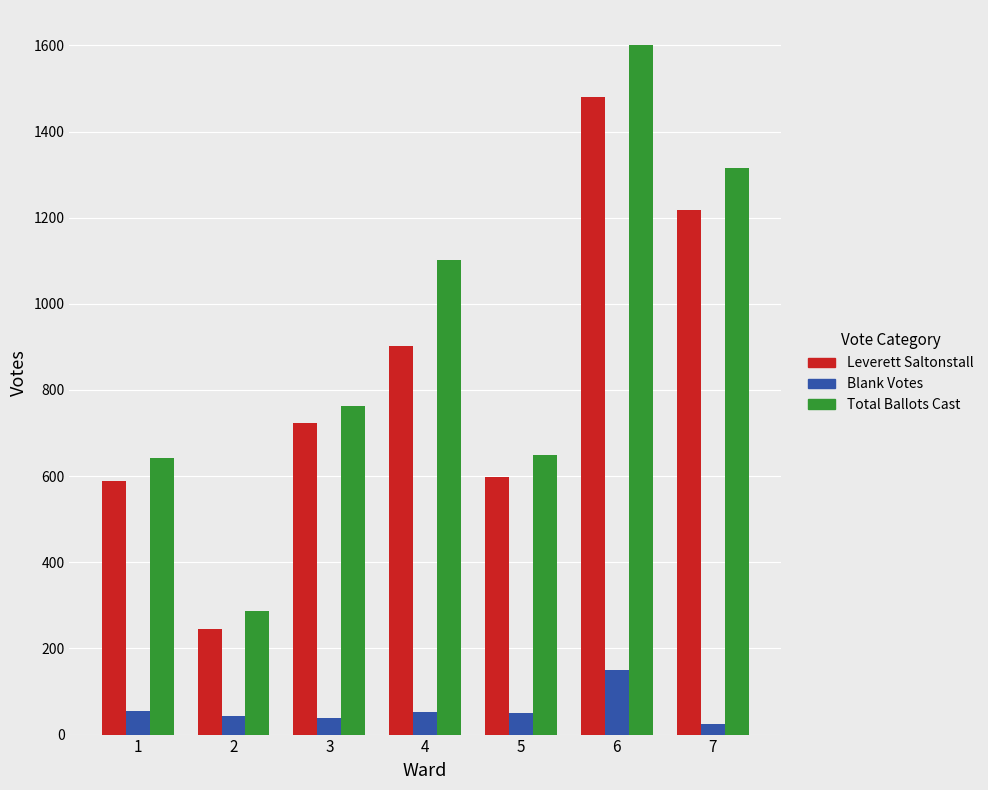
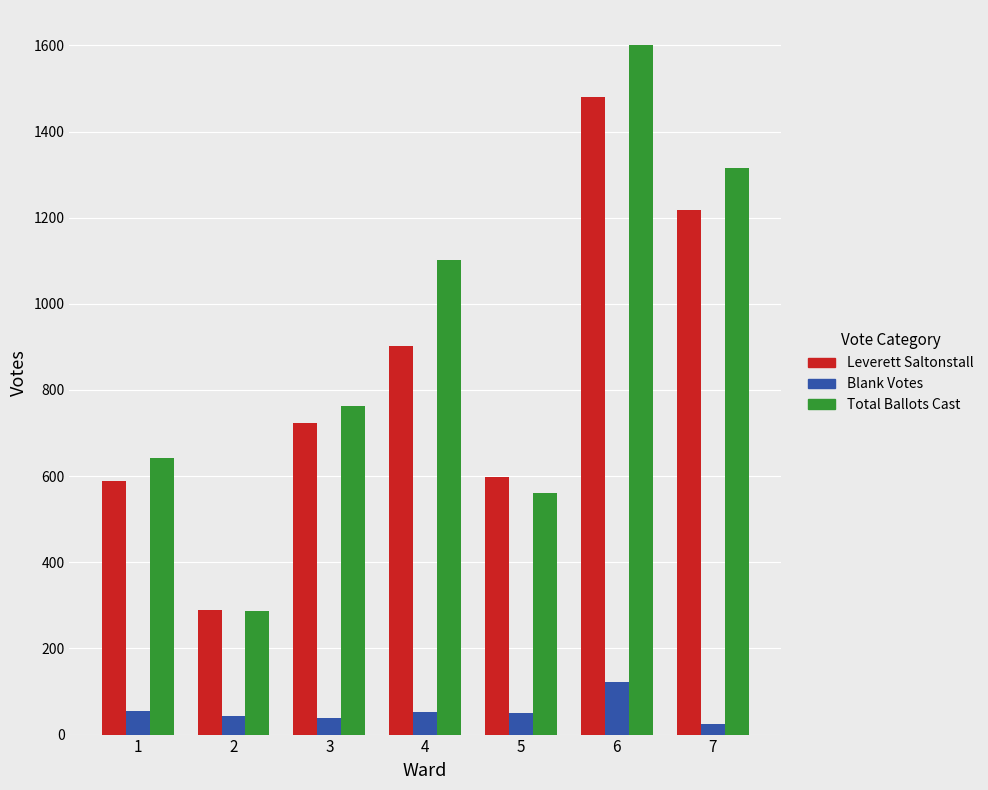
  {
    "Leverett Saltonstall": {
      "1": 590,
-     "2": 250,
+     "2": 290,
      "3": 720,
      "4": 900,
      "5": 600,
      "6": 1480,
      "7": 1220
    },
    "Blank Votes": {
      "1": 50,
      "2": 40,
      "3": 40,
      "4": 50,
      "5": 50,
-     "6": 150,
+     "6": 120,
      "7": 30
    },
    "Total Ballots Cast": {
      "1": 640,
      "2": 290,
      "3": 760,
      "4": 1100,
-     "5": 650,
+     "5": 560,
      "6": 1600,
      "7": 1320
    }
  }
